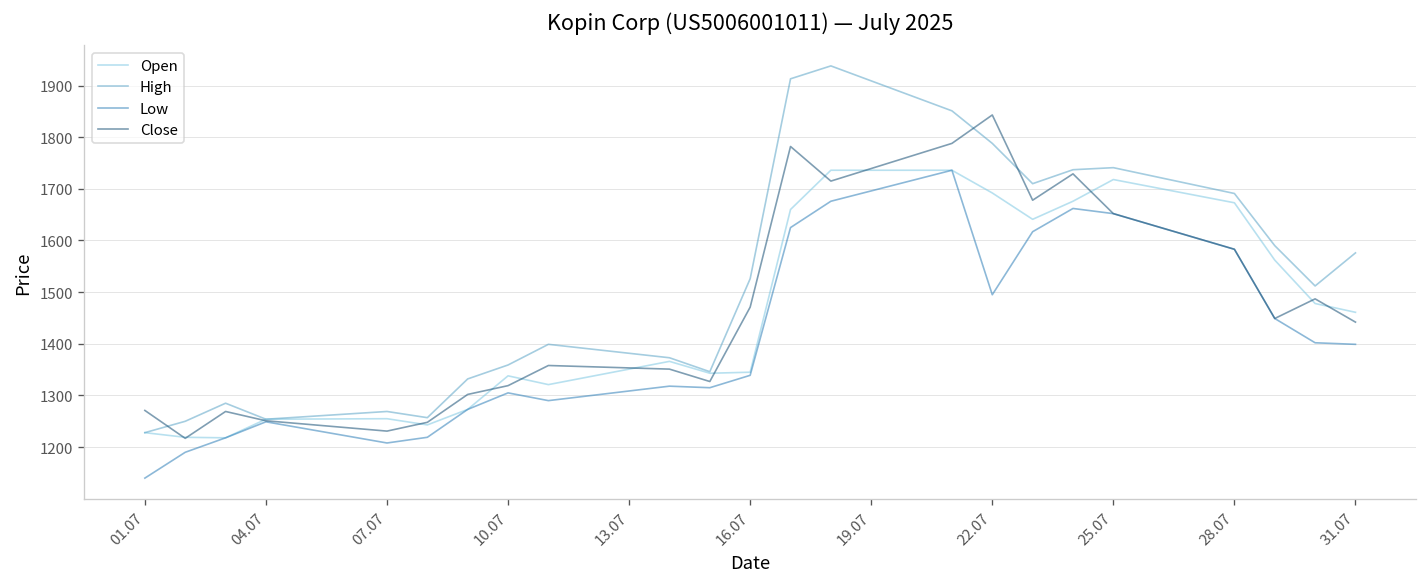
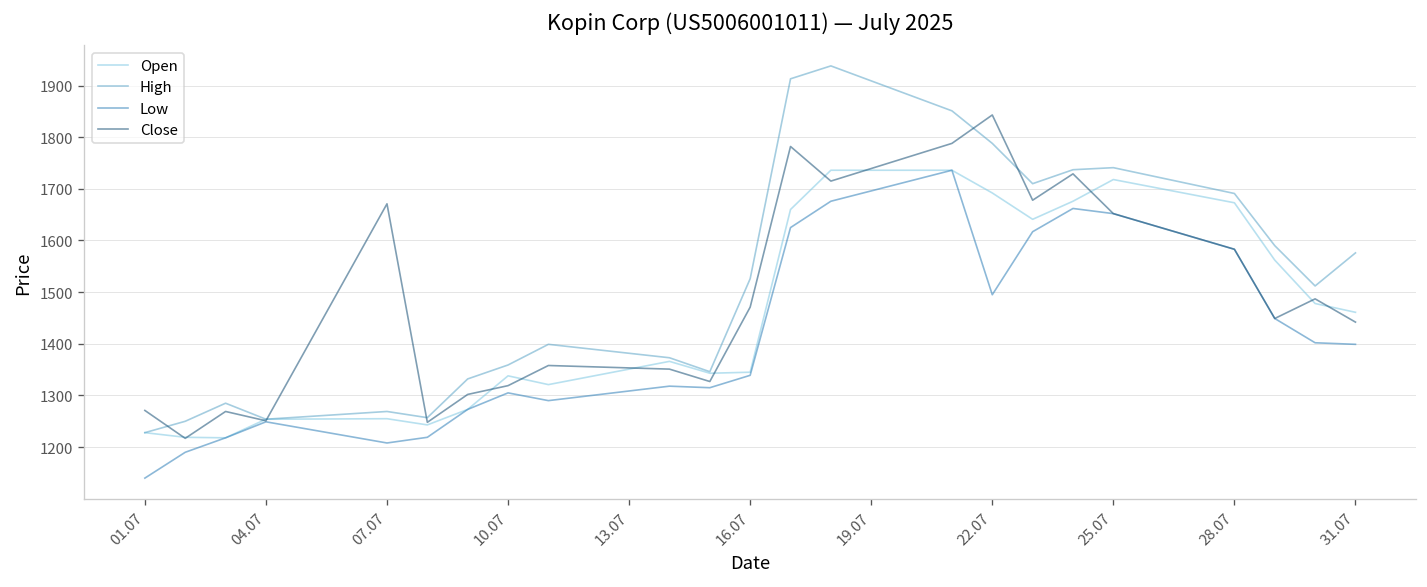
  {
    "Close": {
      "01.07": 1270,
-     "07.07": 1230,
+     "07.07": 1670,
      "10.07": 1320,
      "16.07": 1470,
      "22.07": 1840,
      "31.07": 1440
    }
  }
